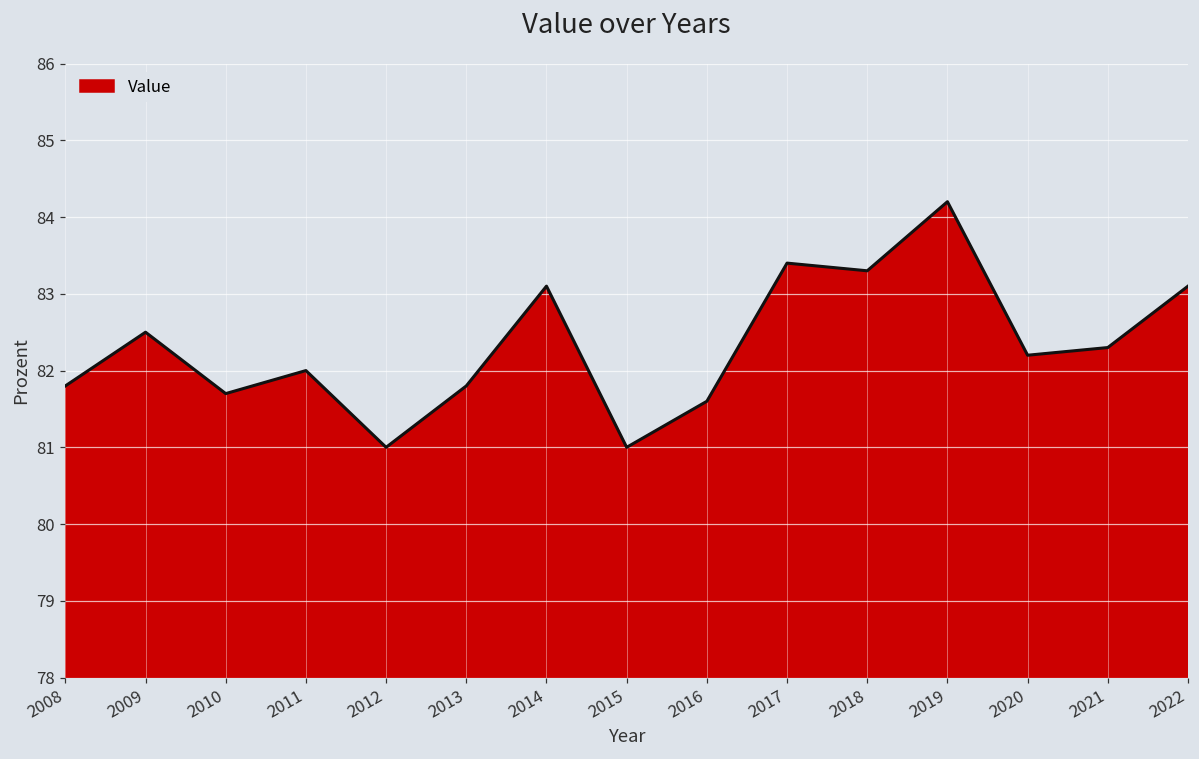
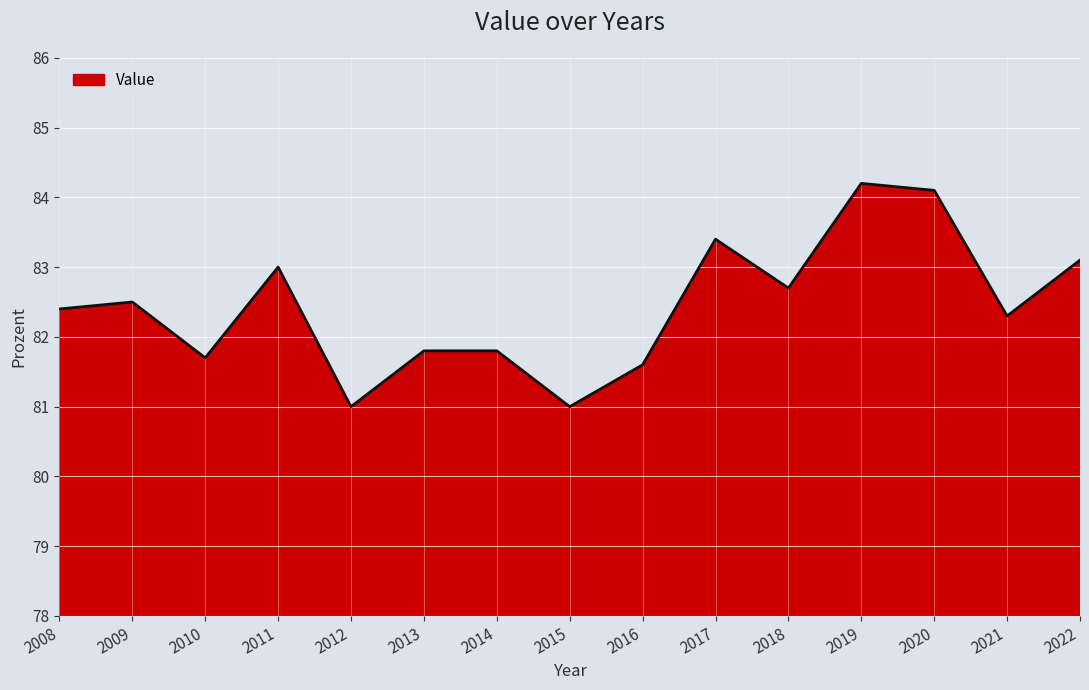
  {
-   "2008": 81.8,
+   "2008": 82.4,
    "2009": 82.5,
    "2010": 81.7,
-   "2011": 82,
+   "2011": 83,
    "2012": 81.0,
    "2013": 81.8,
-   "2014": 83.1,
+   "2014": 81.8,
    "2015": 81.0,
    "2016": 81.6,
    "2017": 83.4,
-   "2018": 83.3,
+   "2018": 82.7,
    "2019": 84.2,
-   "2020": 82.2,
+   "2020": 84.1,
    "2021": 82.3,
    "2022": 83.1
  }
